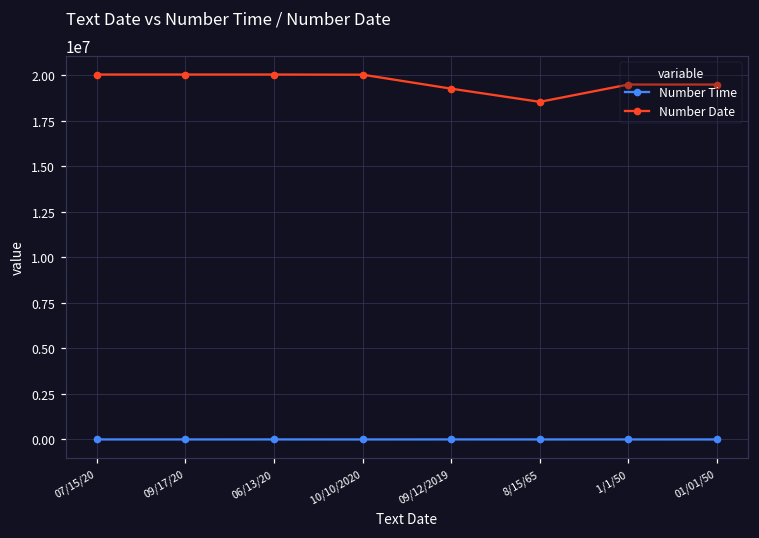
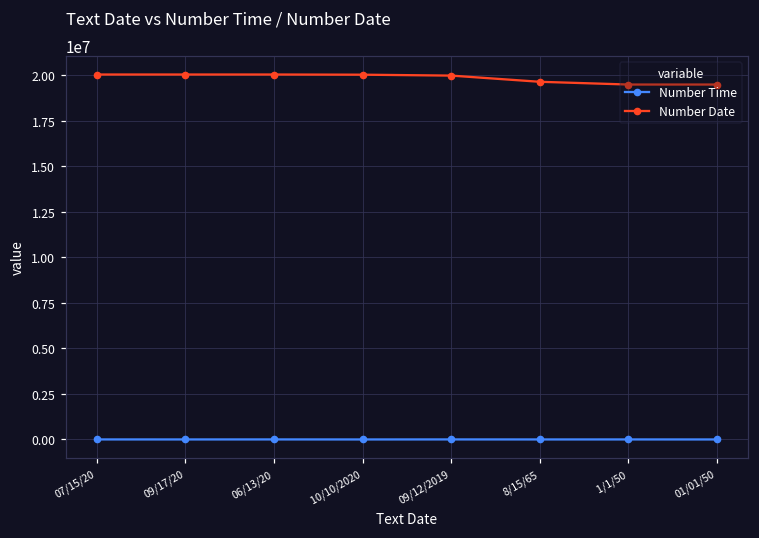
  {
    "Number Time": {
      "07/15/20": 0,
      "09/17/20": 0,
      "06/13/20": 0,
      "10/10/2020": 0,
      "09/12/2019": 0,
      "8/15/65": 0,
      "1/1/50": 0,
      "01/01/50": 0
    },
    "Number Date": {
      "07/15/20": 20100000,
      "09/17/20": 20100000,
      "06/13/20": 20100000,
      "10/10/2020": 20000000,
-     "09/12/2019": 19300000,
-     "8/15/65": 18500000
+     "09/12/2019": 20000000,
+     "8/15/65": 19700000
    }
  }
